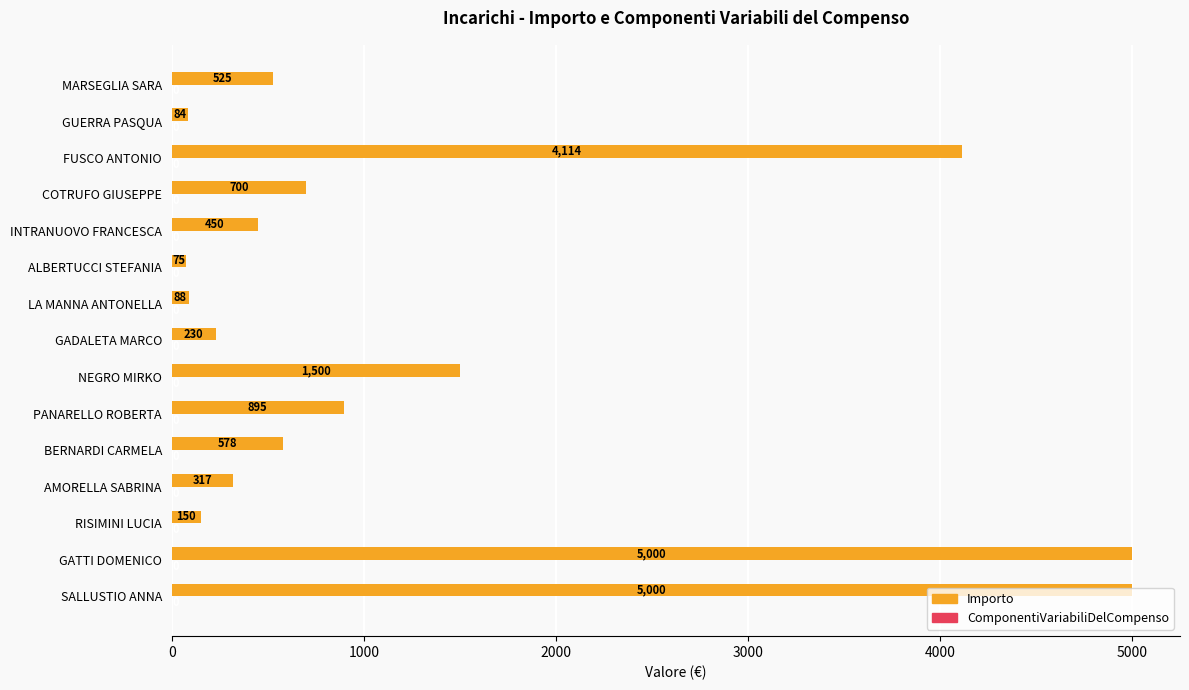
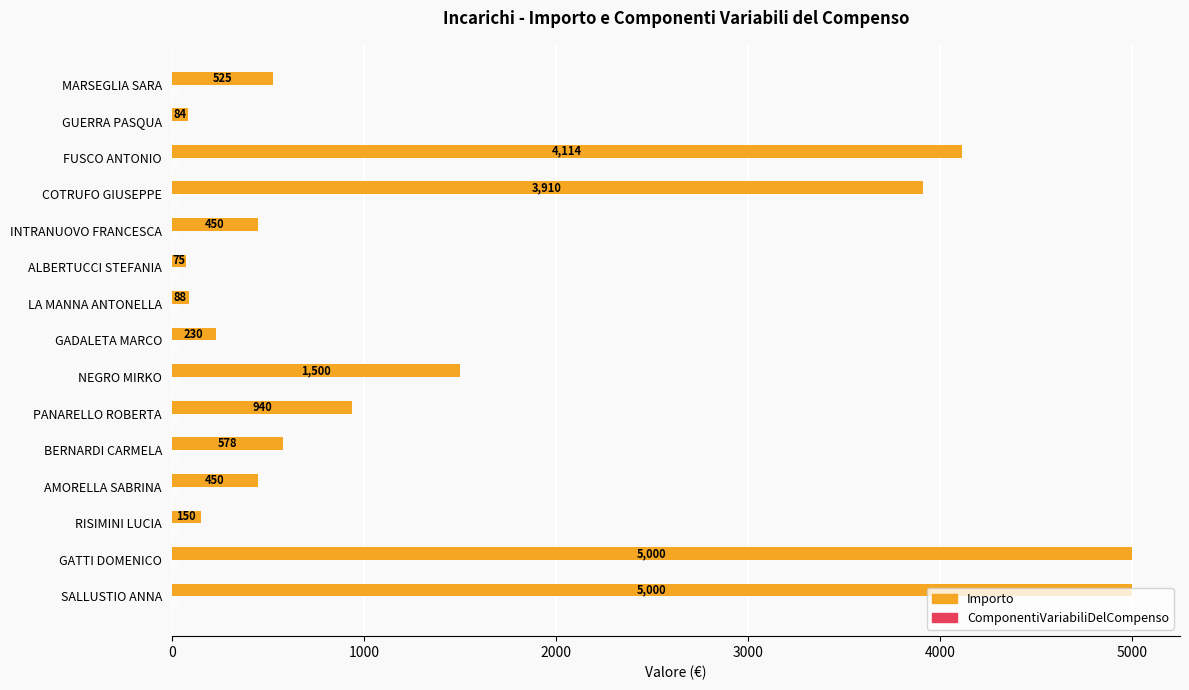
  {
    "Importo": {
      "MARSEGLIA SARA": "525",
      "GUERRA PASQUA": "84",
      "FUSCO ANTONIO": "4,114",
-     "COTRUFO GIUSEPPE": "700",
+     "COTRUFO GIUSEPPE": "3,910",
      "INTRANUOVO FRANCESCA": "450",
      "ALBERTUCCI STEFANIA": "75",
      "LA MANNA ANTONELLA": "88",
      "GADALETA MARCO": "230",
      "NEGRO MIRKO": "1,500",
-     "PANARELLO ROBERTA": "895",
+     "PANARELLO ROBERTA": "940",
      "BERNARDI CARMELA": "578",
-     "AMORELLA SABRINA": "317",
+     "AMORELLA SABRINA": "450",
      "RISIMINI LUCIA": "150",
      "GATTI DOMENICO": "5,000"
    },
    "ComponentiVariabiliDelCompenso": {
      "MARSEGLIA SARA": "0",
      "GUERRA PASQUA": "0",
      "FUSCO ANTONIO": "0",
      "COTRUFO GIUSEPPE": "0",
      "INTRANUOVO FRANCESCA": "0",
      "ALBERTUCCI STEFANIA": "0",
      "LA MANNA ANTONELLA": "0",
      "GADALETA MARCO": "0",
      "NEGRO MIRKO": "0",
      "PANARELLO ROBERTA": "0",
      "BERNARDI CARMELA": "0",
      "AMORELLA SABRINA": "0",
      "RISIMINI LUCIA": "0",
      "GATTI DOMENICO": "0",
      "SALLUSTIO ANNA": "0"
    }
  }
